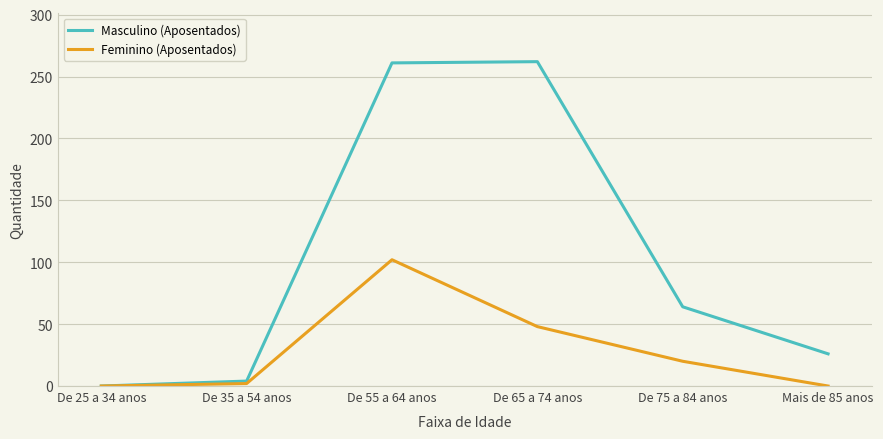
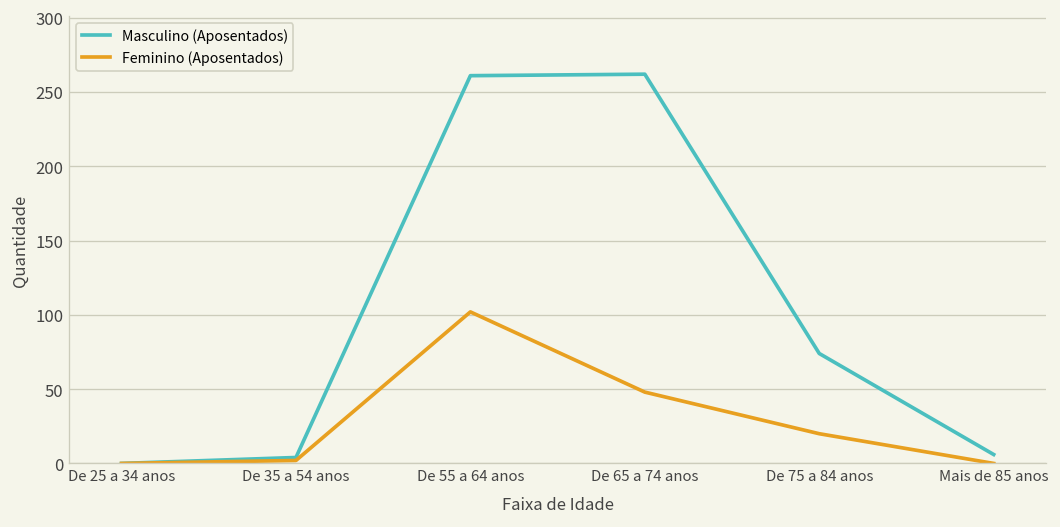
  {
    "Masculino (Aposentados)": {
      "De 55 a 64 anos": 261,
      "De 65 a 74 anos": 262,
-     "De 75 a 84 anos": 64,
-     "Mais de 85 anos": 26
+     "De 75 a 84 anos": 74,
+     "Mais de 85 anos": 6
    },
    "Feminino (Aposentados)": {
      "De 55 a 64 anos": 102,
      "De 65 a 74 anos": 48,
      "De 75 a 84 anos": 20,
      "Mais de 85 anos": 0
    }
  }
